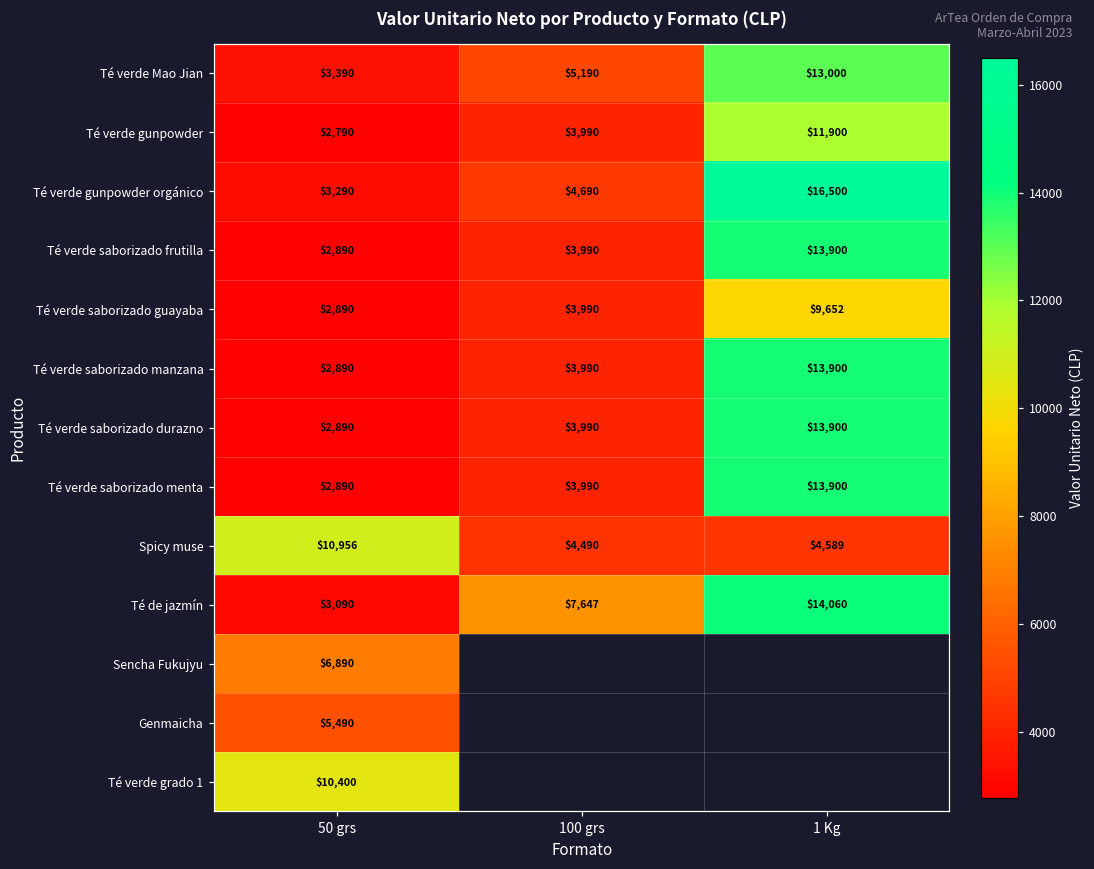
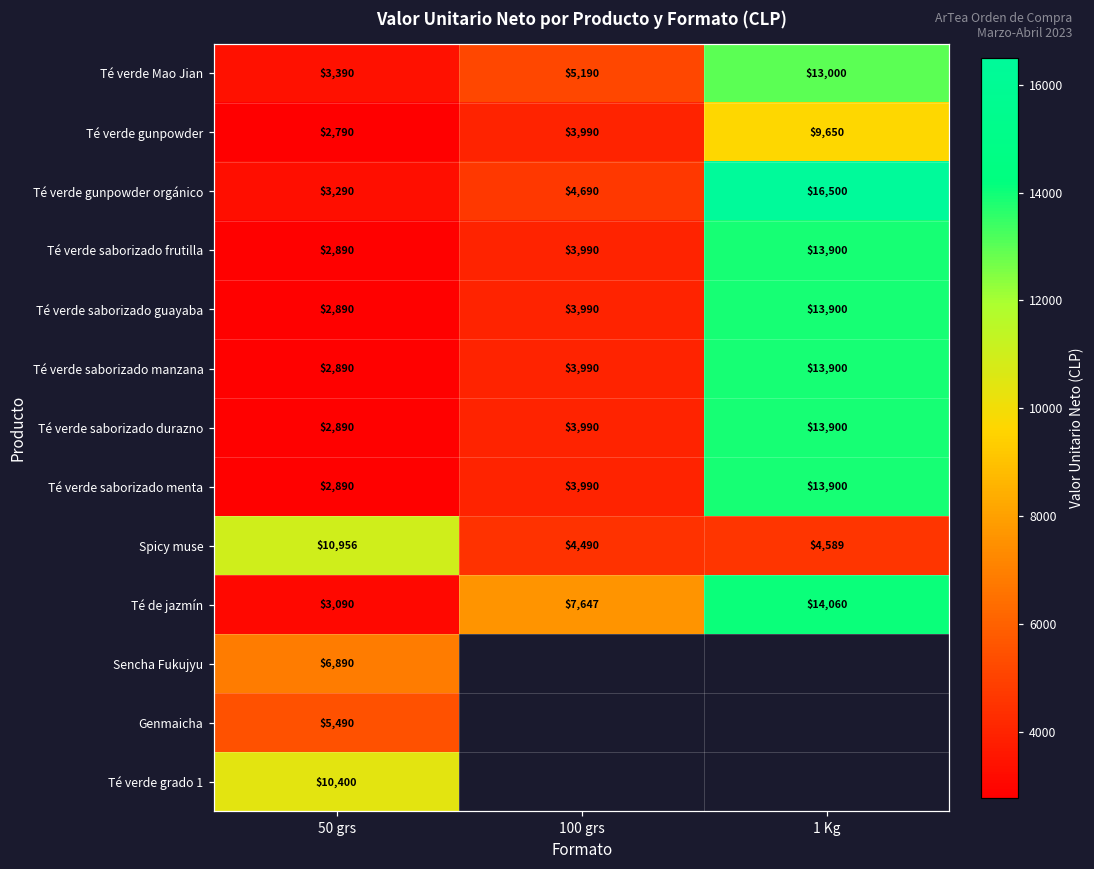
  {
    "Té verde Mao Jian": {
      "50 grs": "$3,390",
      "100 grs": "$5,190",
      "1 Kg": "$13,000"
    },
    "Té verde gunpowder": {
      "50 grs": "$2,790",
      "100 grs": "$3,990",
-     "1 Kg": "$11,900"
+     "1 Kg": "$9,650"
    },
    "Té verde gunpowder orgánico": {
      "50 grs": "$3,290",
      "100 grs": "$4,690",
      "1 Kg": "$16,500"
    },
    "Té verde saborizado frutilla": {
      "50 grs": "$2,890",
      "100 grs": "$3,990",
      "1 Kg": "$13,900"
    },
    "Té verde saborizado guayaba": {
      "50 grs": "$2,890",
      "100 grs": "$3,990",
-     "1 Kg": "$9,652"
+     "1 Kg": "$13,900"
    },
    "Té verde saborizado manzana": {
      "50 grs": "$2,890",
      "100 grs": "$3,990",
      "1 Kg": "$13,900"
    },
    "Té verde saborizado durazno": {
      "50 grs": "$2,890",
      "100 grs": "$3,990",
      "1 Kg": "$13,900"
    },
    "Té verde saborizado menta": {
      "50 grs": "$2,890",
      "100 grs": "$3,990",
      "1 Kg": "$13,900"
    },
    "Spicy muse": {
      "50 grs": "$10,956",
      "100 grs": "$4,490",
      "1 Kg": "$4,589"
    },
    "Té de jazmín": {
      "50 grs": "$3,090",
      "100 grs": "$7,647",
      "1 Kg": "$14,060"
    },
    "Sencha Fukujyu": {
      "50 grs": "$6,890"
    },
    "Genmaicha": {
      "50 grs": "$5,490"
    },
    "Té verde grado 1": {
      "50 grs": "$10,400"
    }
  }
